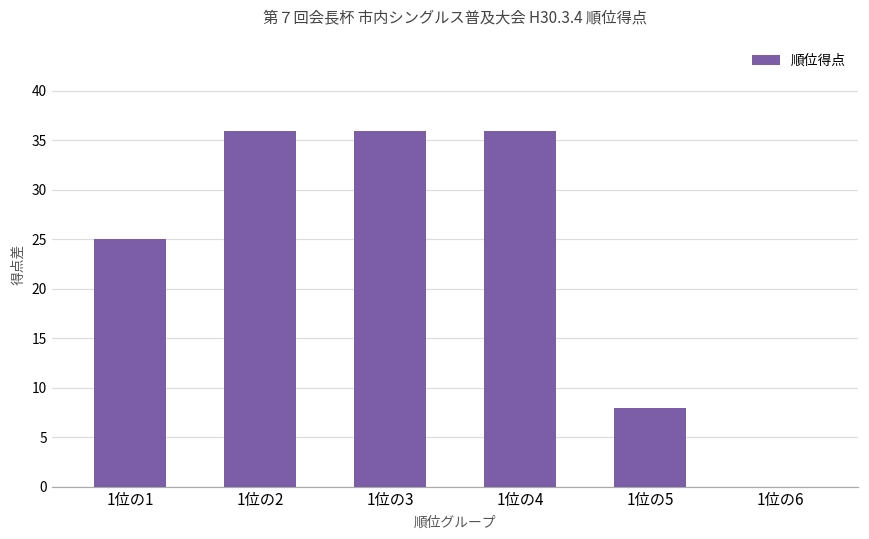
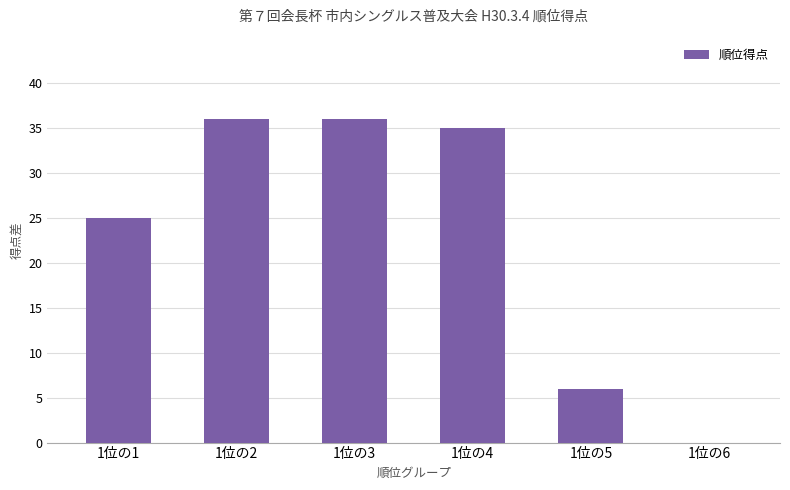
  {
    "1位の1": 25,
    "1位の2": 36,
    "1位の3": 36,
-   "1位の4": 36,
-   "1位の5": 8,
+   "1位の4": 35,
+   "1位の5": 6,
    "1位の6": 0
  }
